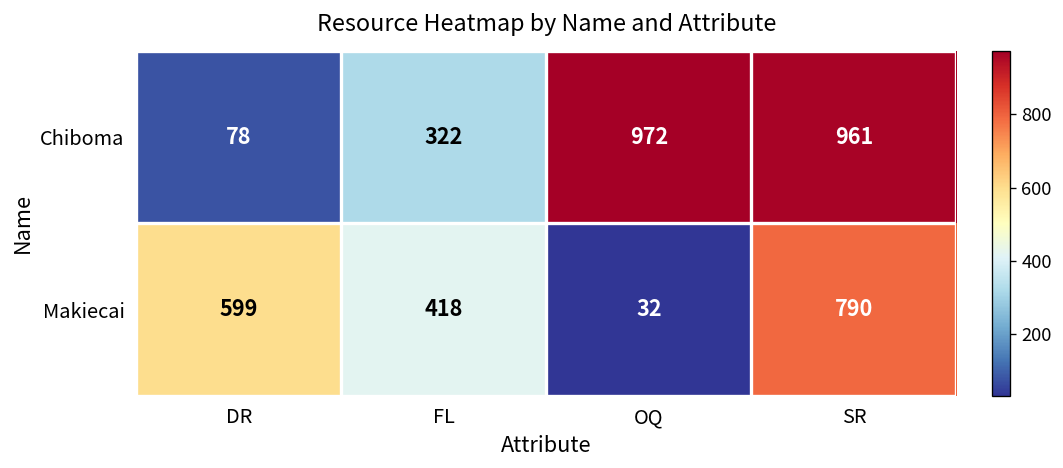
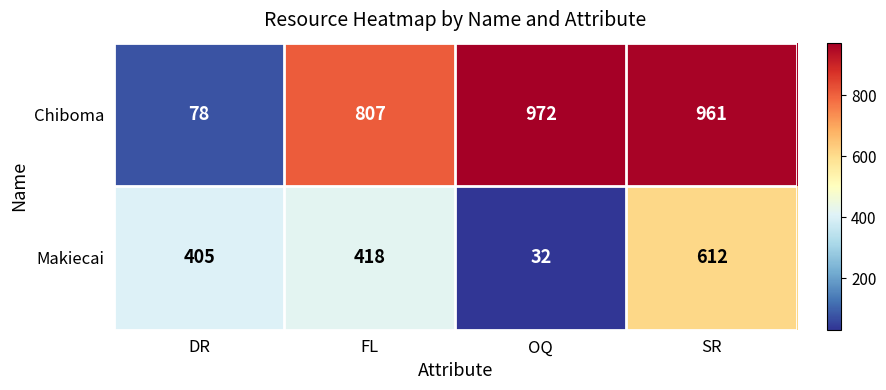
  {
    "Chiboma": {
      "DR": 78,
-     "FL": 322,
+     "FL": 807,
      "OQ": 972,
      "SR": 961
    },
    "Makiecai": {
-     "DR": 599,
+     "DR": 405,
      "FL": 418,
      "OQ": 32,
-     "SR": 790
+     "SR": 612
    }
  }
